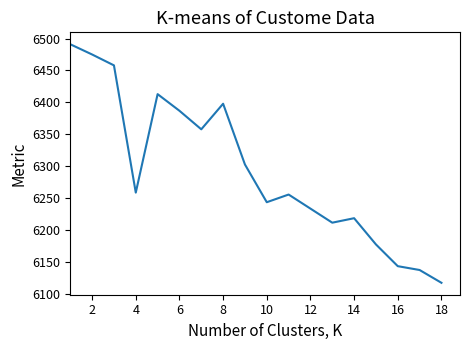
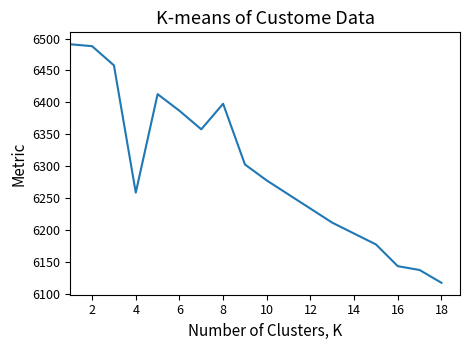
  {
-   "2": 6480,
+   "2": 6490,
    "4": 6260,
    "6": 6390,
    "8": 6400,
-   "10": 6240,
+   "10": 6280,
    "12": 6230,
-   "14": 6220,
+   "14": 6200,
    "16": 6140,
    "18": 6120
  }
